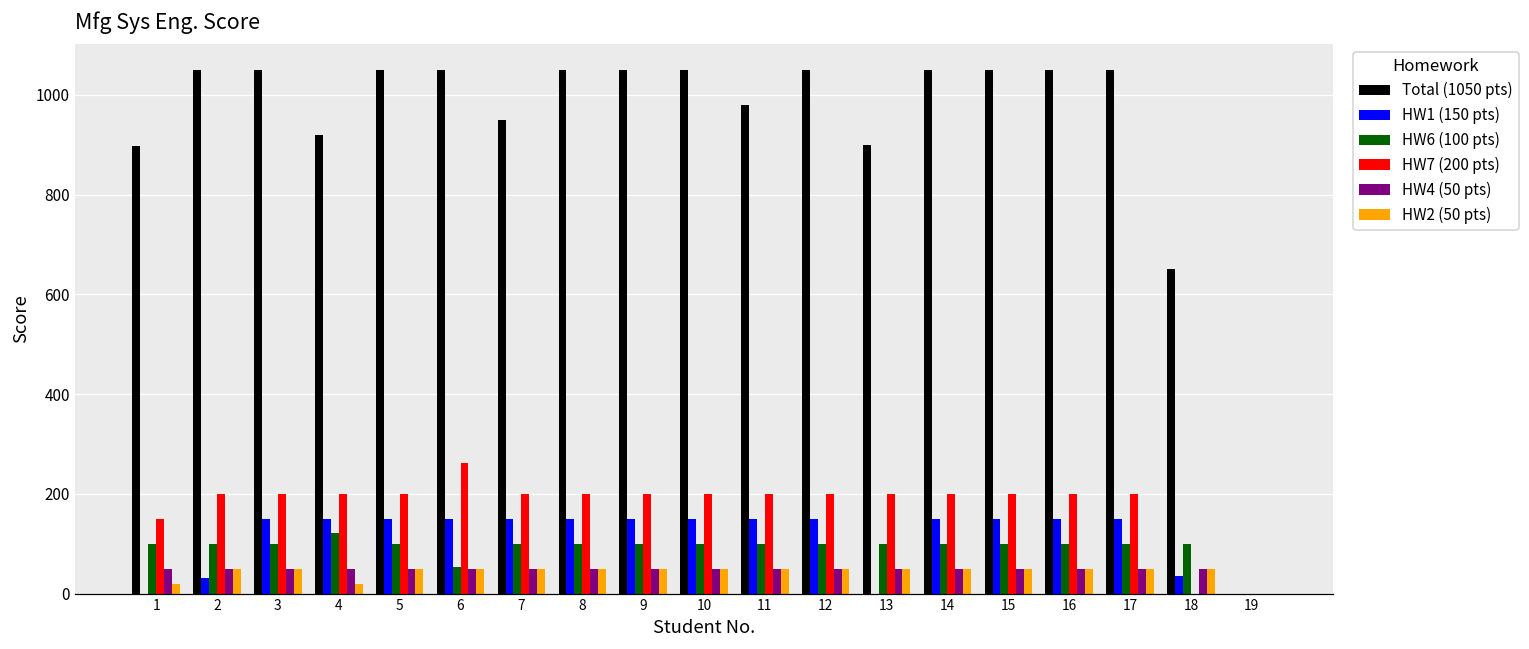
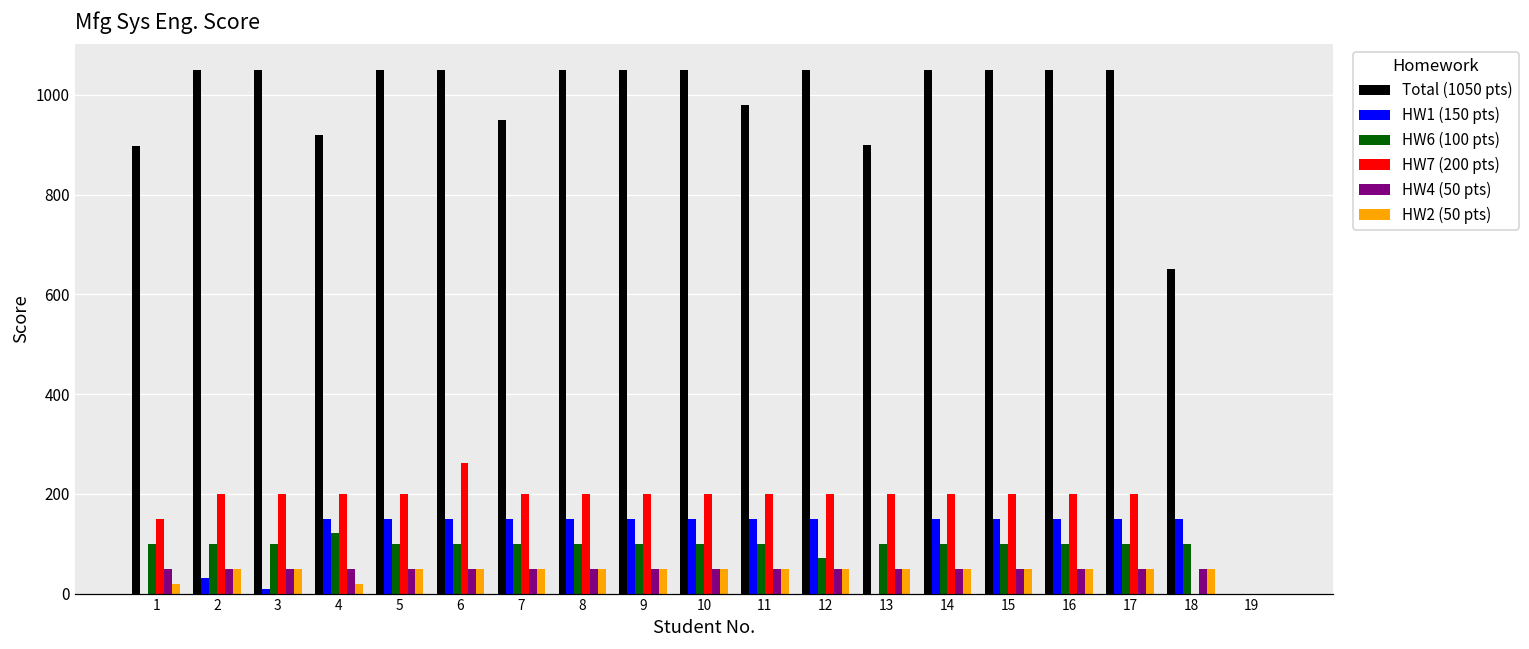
  {
    "Total (1050 pts)": {
      "1": 900,
      "2": 1050,
      "3": 1050,
      "4": 920,
      "5": 1050,
      "6": 1050,
      "7": 950,
      "8": 1050,
      "9": 1050,
      "10": 1050,
      "11": 980,
      "12": 1050,
      "13": 900,
      "14": 1050,
      "15": 1050,
      "16": 1050,
      "17": 1050,
      "18": 650,
      "19": 0
    },
    "HW1 (150 pts)": {
      "1": 0,
      "2": 30,
-     "3": 150,
+     "3": 10,
      "4": 150,
      "5": 150,
      "6": 150,
      "7": 150,
      "8": 150,
      "9": 150,
      "10": 150,
      "11": 150,
      "12": 150,
      "13": 0,
      "14": 150,
      "15": 150,
      "16": 150,
      "17": 150,
-     "18": 40,
+     "18": 150,
      "19": 0
    },
    "HW6 (100 pts)": {
      "1": 100,
      "2": 100,
      "3": 100,
      "4": 120,
      "5": 100,
-     "6": 50,
+     "6": 100,
      "7": 100,
      "8": 100,
      "9": 100,
      "10": 100,
      "11": 100,
-     "12": 100,
+     "12": 70,
      "13": 100,
      "14": 100,
      "15": 100,
      "16": 100,
      "17": 100,
      "18": 100,
      "19": 0
    },
    "HW7 (200 pts)": {
      "1": 150,
      "2": 200,
      "3": 200,
      "4": 200,
      "5": 200,
      "6": 260,
      "7": 200,
      "8": 200,
      "9": 200,
      "10": 200,
      "11": 200,
      "12": 200,
      "13": 200,
      "14": 200,
      "15": 200,
      "16": 200,
      "17": 200,
      "18": 0,
      "19": 0
    },
    "HW4 (50 pts)": {
      "1": 50,
      "2": 50,
      "3": 50,
      "4": 50,
      "5": 50,
      "6": 50,
      "7": 50,
      "8": 50,
      "9": 50,
      "10": 50,
      "11": 50,
      "12": 50,
      "13": 50,
      "14": 50,
      "15": 50,
      "16": 50,
      "17": 50,
      "18": 50,
      "19": 0
    },
    "HW2 (50 pts)": {
      "1": 20,
      "2": 50,
      "3": 50,
      "4": 20,
      "5": 50,
      "6": 50,
      "7": 50,
      "8": 50,
      "9": 50,
      "10": 50,
      "11": 50,
      "12": 50,
      "13": 50,
      "14": 50,
      "15": 50,
      "16": 50,
      "17": 50,
      "18": 50,
      "19": 0
    }
  }
